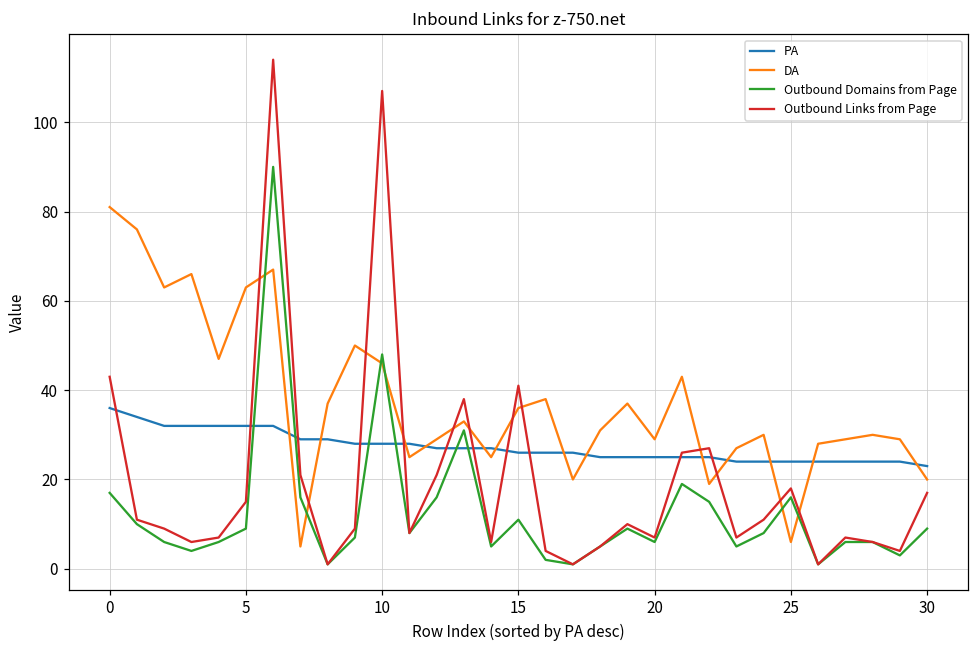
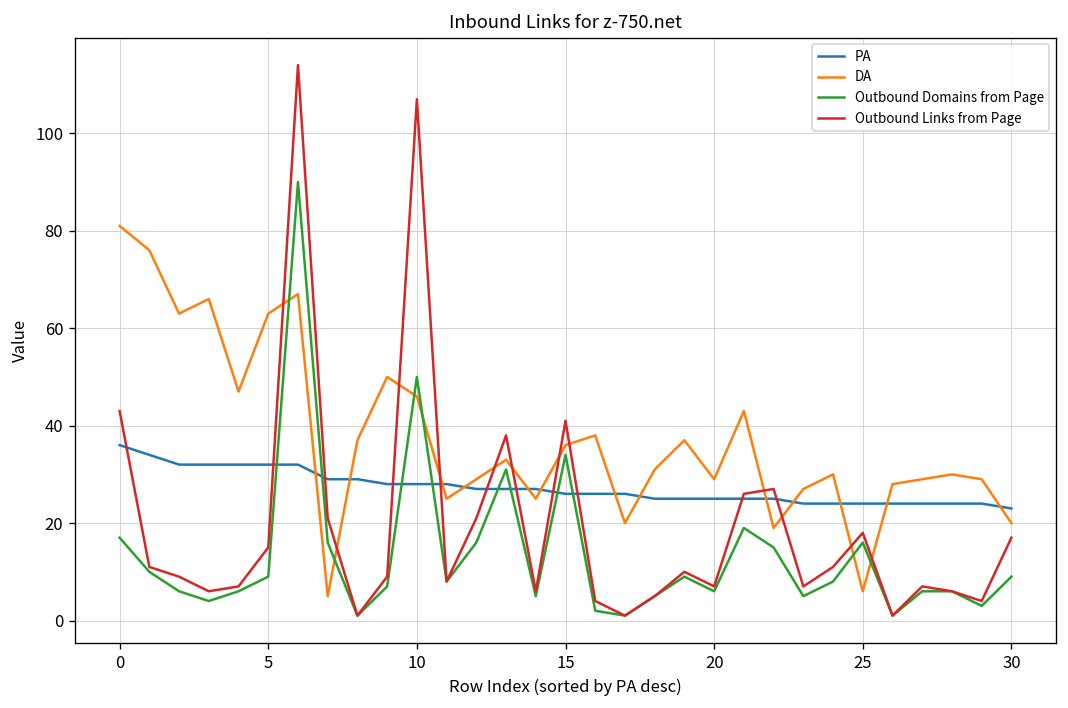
  {
    "PA": {
      "0": 36,
      "5": 32,
      "10": 28,
      "15": 26,
      "20": 25,
      "25": 24,
      "30": 23
    },
    "DA": {
      "0": 81,
      "5": 63,
      "10": 46,
      "15": 36,
      "20": 29,
      "25": 6,
      "30": 20
    },
    "Outbound Domains from Page": {
      "0": 17,
      "5": 9,
-     "10": 48,
-     "15": 11,
+     "10": 50,
+     "15": 34,
      "20": 6,
      "25": 16,
      "30": 9
    },
    "Outbound Links from Page": {
      "0": 43,
      "5": 15,
      "10": 107,
      "15": 41,
      "20": 7,
      "25": 18,
      "30": 17
    }
  }
